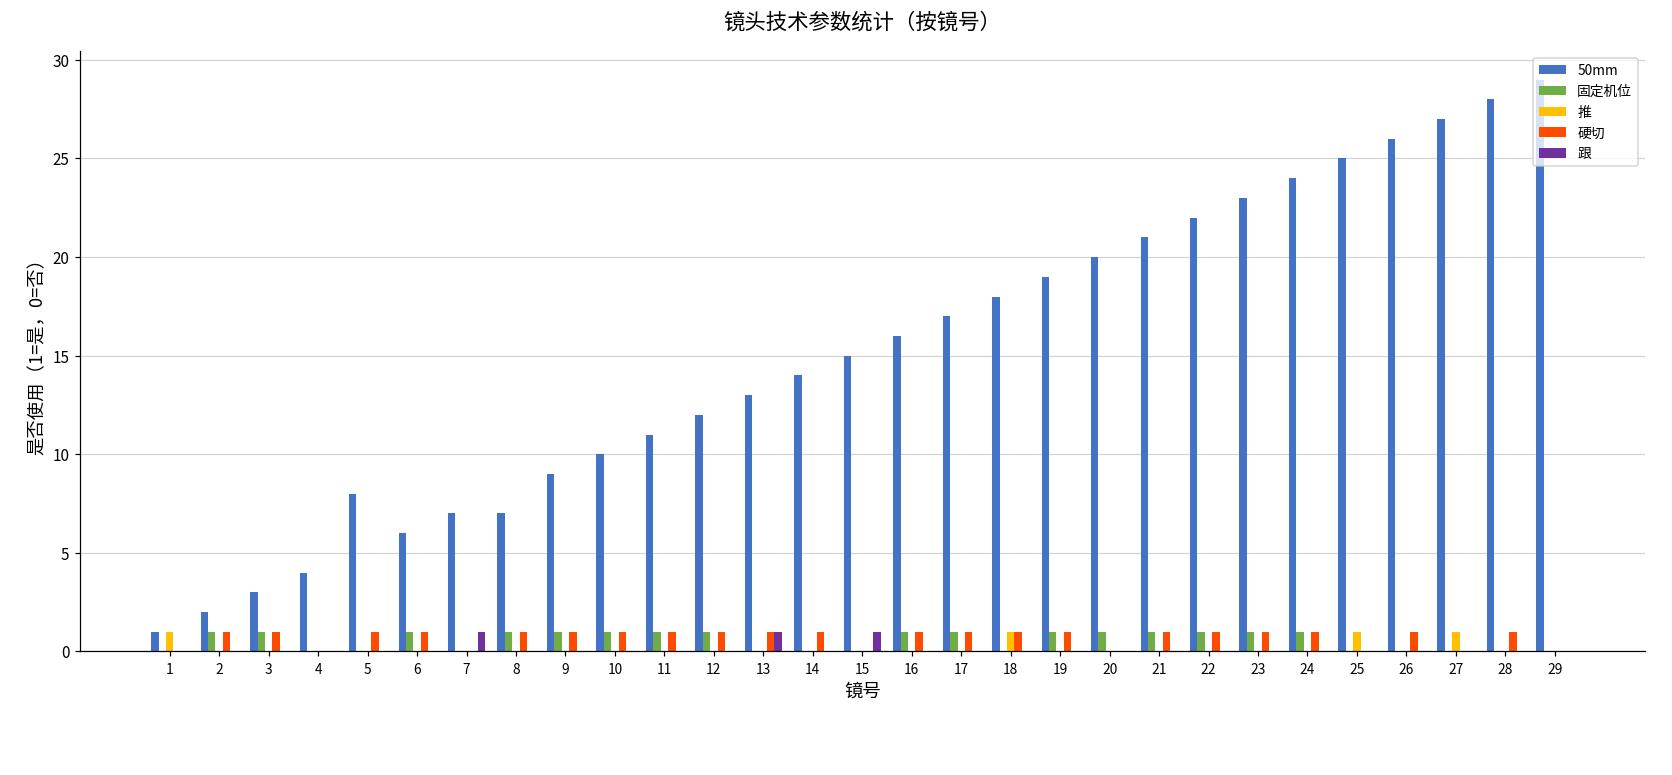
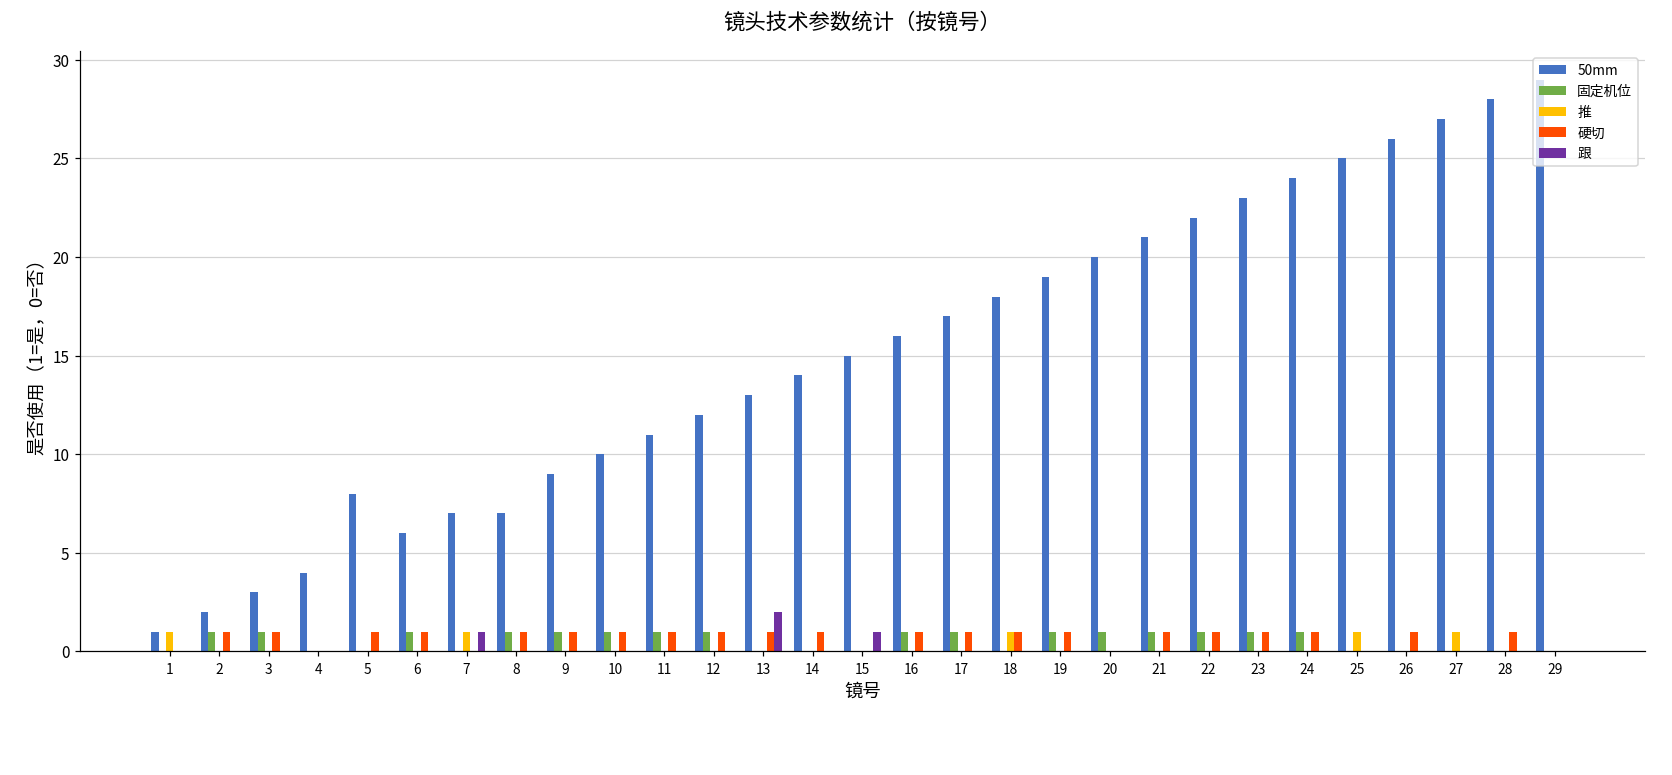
  {
    "50mm": {
      "1": 1,
      "2": 2,
      "3": 3,
      "4": 4,
      "5": 8,
      "6": 6,
      "7": 7,
      "8": 7,
      "9": 9,
      "10": 10,
      "11": 11,
      "12": 12,
      "13": 13,
      "14": 14,
      "15": 15,
      "16": 16,
      "17": 17,
      "18": 18,
      "19": 19,
      "20": 20,
      "21": 21,
      "22": 22,
      "23": 23,
      "24": 24,
      "25": 25,
      "26": 26,
      "27": 27,
      "28": 28
    },
    "固定机位": {
      "1": 0,
      "2": 1,
      "3": 1,
      "4": 0,
      "5": 0,
      "6": 1,
      "7": 0,
      "8": 1,
      "9": 1,
      "10": 1,
      "11": 1,
      "12": 1,
      "13": 0,
      "14": 0,
      "15": 0,
      "16": 1,
      "17": 1,
      "18": 0,
      "19": 1,
      "20": 1,
      "21": 1,
      "22": 1,
      "23": 1,
      "24": 1,
      "25": 0,
      "26": 0,
      "27": 0,
      "28": 0,
      "29": 0
    },
    "推": {
      "1": 1,
      "2": 0,
      "3": 0,
      "4": 0,
      "5": 0,
      "6": 0,
-     "7": 0,
+     "7": 1,
      "8": 0,
      "9": 0,
      "10": 0,
      "11": 0,
      "12": 0,
      "13": 0,
      "14": 0,
      "15": 0,
      "16": 0,
      "17": 0,
      "18": 1,
      "19": 0,
      "20": 0,
      "21": 0,
      "22": 0,
      "23": 0,
      "24": 0,
      "25": 1,
      "26": 0,
      "27": 1,
      "28": 0,
      "29": 0
    },
    "硬切": {
      "1": 0,
      "2": 1,
      "3": 1,
      "4": 0,
      "5": 1,
      "6": 1,
      "7": 0,
      "8": 1,
      "9": 1,
      "10": 1,
      "11": 1,
      "12": 1,
      "13": 1,
      "14": 1,
      "15": 0,
      "16": 1,
      "17": 1,
      "18": 1,
      "19": 1,
      "20": 0,
      "21": 1,
      "22": 1,
      "23": 1,
      "24": 1,
      "25": 0,
      "26": 1,
      "27": 0,
      "28": 1,
      "29": 0
    },
    "跟": {
      "1": 0,
      "2": 0,
      "3": 0,
      "4": 0,
      "5": 0,
      "6": 0,
      "7": 1,
      "8": 0,
      "9": 0,
      "10": 0,
      "11": 0,
      "12": 0,
-     "13": 1,
+     "13": 2,
      "14": 0,
      "15": 1,
      "16": 0,
      "17": 0,
      "18": 0,
      "19": 0,
      "20": 0,
      "21": 0,
      "22": 0,
      "23": 0,
      "24": 0,
      "25": 0,
      "26": 0,
      "27": 0,
      "28": 0,
      "29": 0
    }
  }
